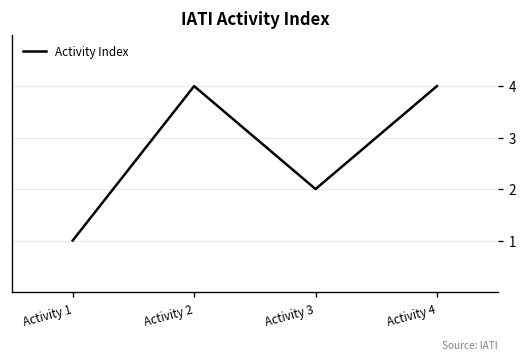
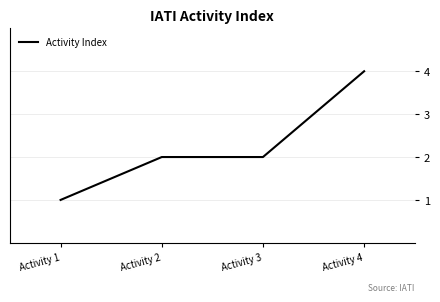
  {
    "Activity 1": 1,
-   "Activity 2": 4,
+   "Activity 2": 2,
    "Activity 3": 2,
    "Activity 4": 4
  }
